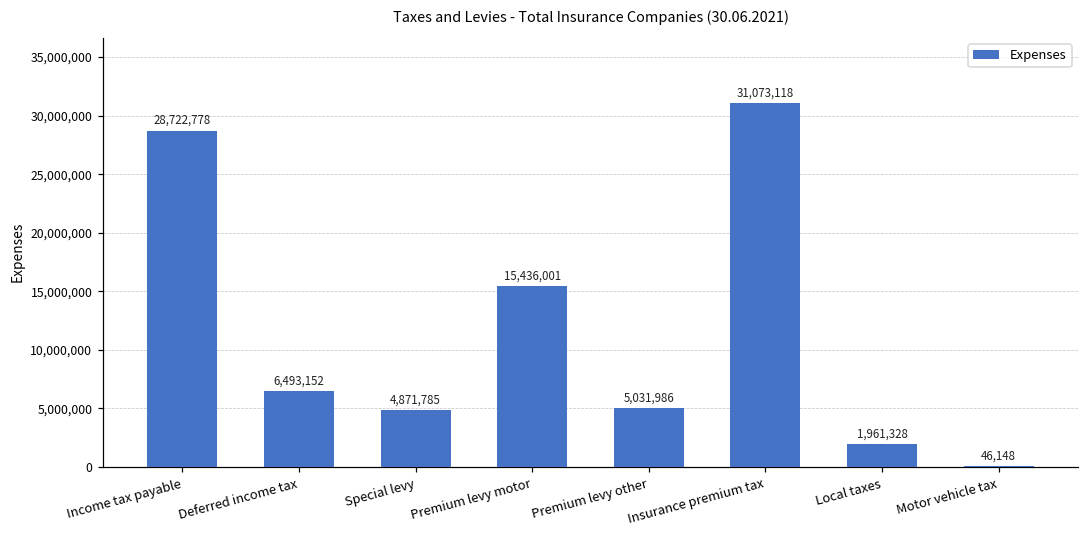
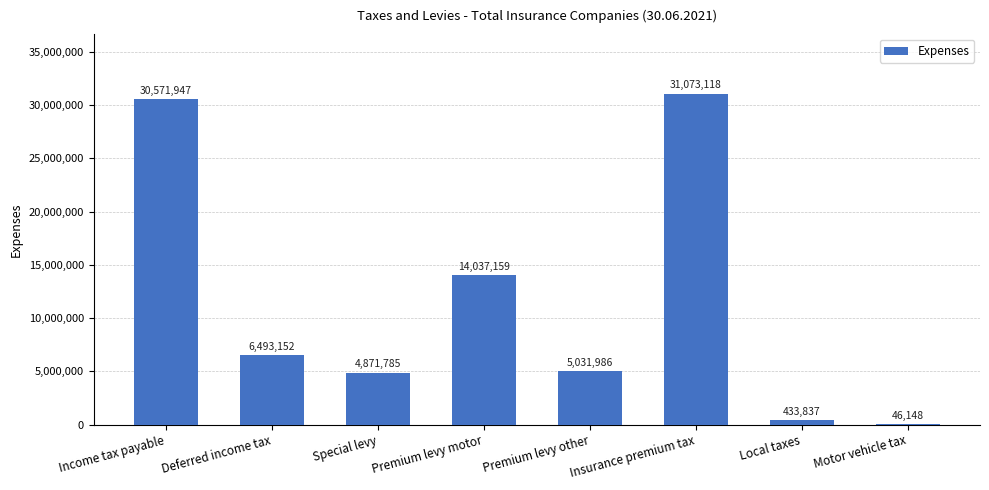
  {
-   "Income tax payable": "28,722,778",
+   "Income tax payable": "30,571,947",
    "Deferred income tax": "6,493,152",
    "Special levy": "4,871,785",
-   "Premium levy motor": "15,436,001",
+   "Premium levy motor": "14,037,159",
    "Premium levy other": "5,031,986",
    "Insurance premium tax": "31,073,118",
-   "Local taxes": "1,961,328",
+   "Local taxes": "433,837",
    "Motor vehicle tax": "46,148"
  }
